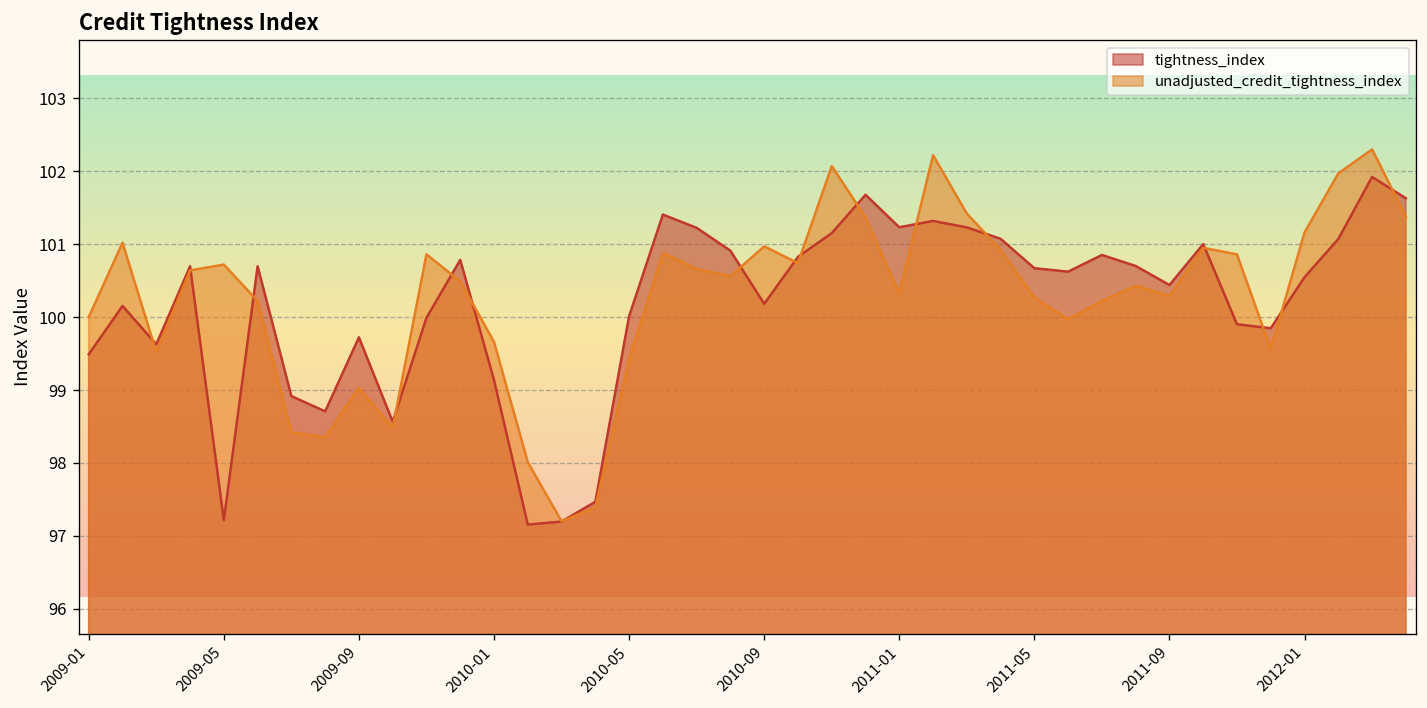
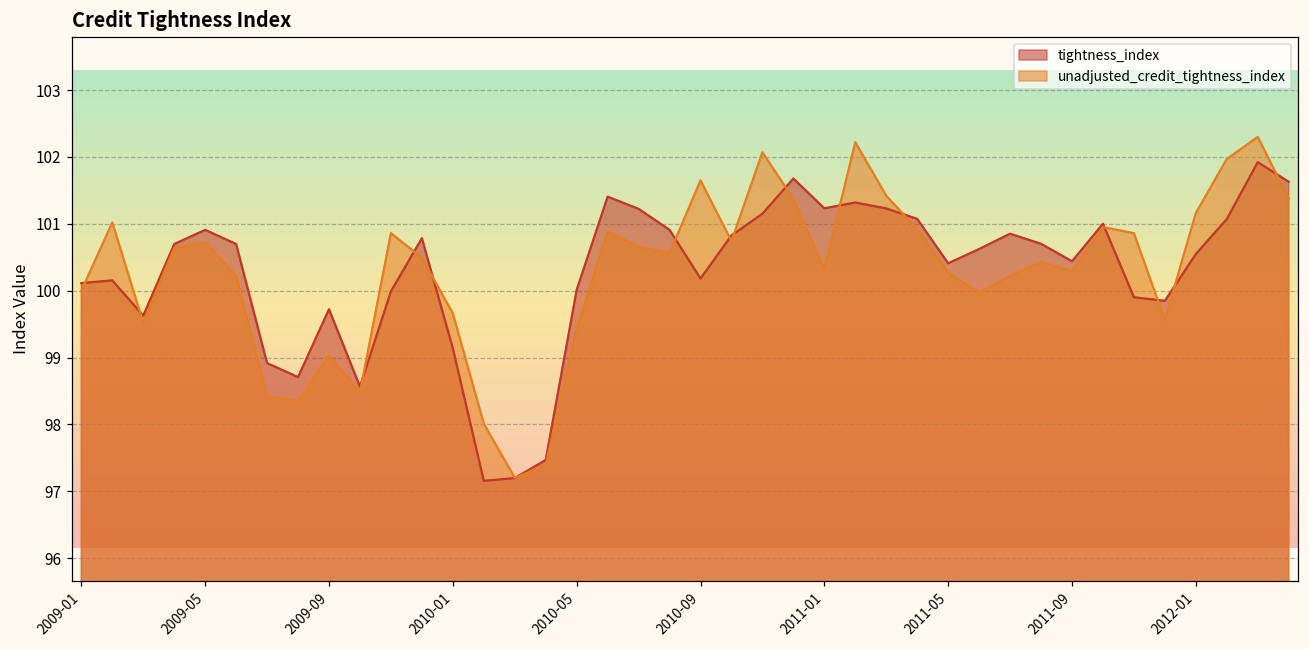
  {
    "tightness_index": {
-     "2009-01": 99.5,
-     "2009-05": 97.2,
+     "2009-01": 100.1,
+     "2009-05": 100.9,
      "2009-09": 99.7,
      "2010-01": 99.1,
      "2010-05": 100.0,
      "2010-09": 100.2,
      "2011-01": 101.2,
-     "2011-05": 100.7,
+     "2011-05": 100.4,
      "2011-09": 100.4,
      "2012-01": 100.5
    },
    "unadjusted_credit_tightness_index": {
      "2009-01": 100.0,
      "2009-05": 100.7,
      "2009-09": 99.0,
      "2010-01": 99.7,
      "2010-05": 99.4,
-     "2010-09": 101.0,
+     "2010-09": 101.7,
      "2011-01": 100.3,
      "2011-05": 100.3,
      "2011-09": 100.3,
      "2012-01": 101.2
    }
  }
